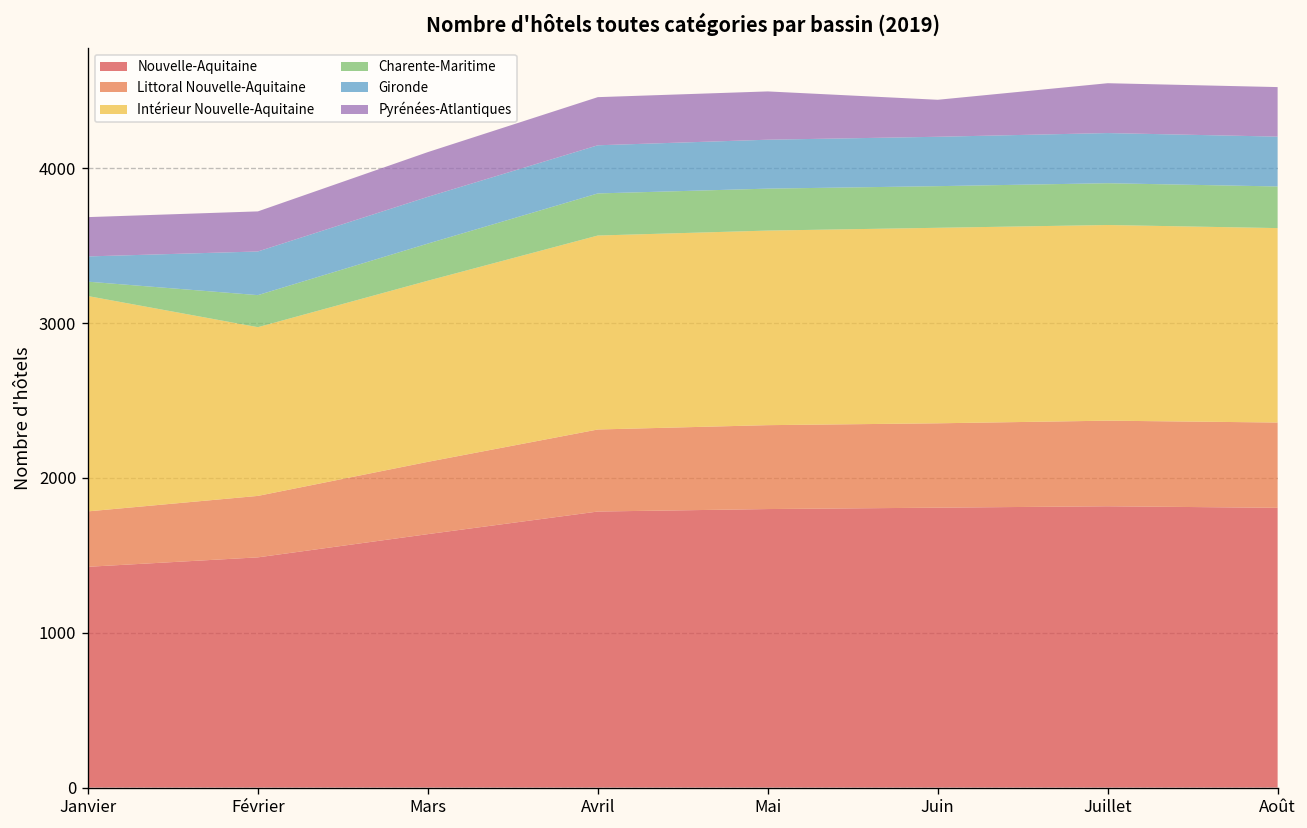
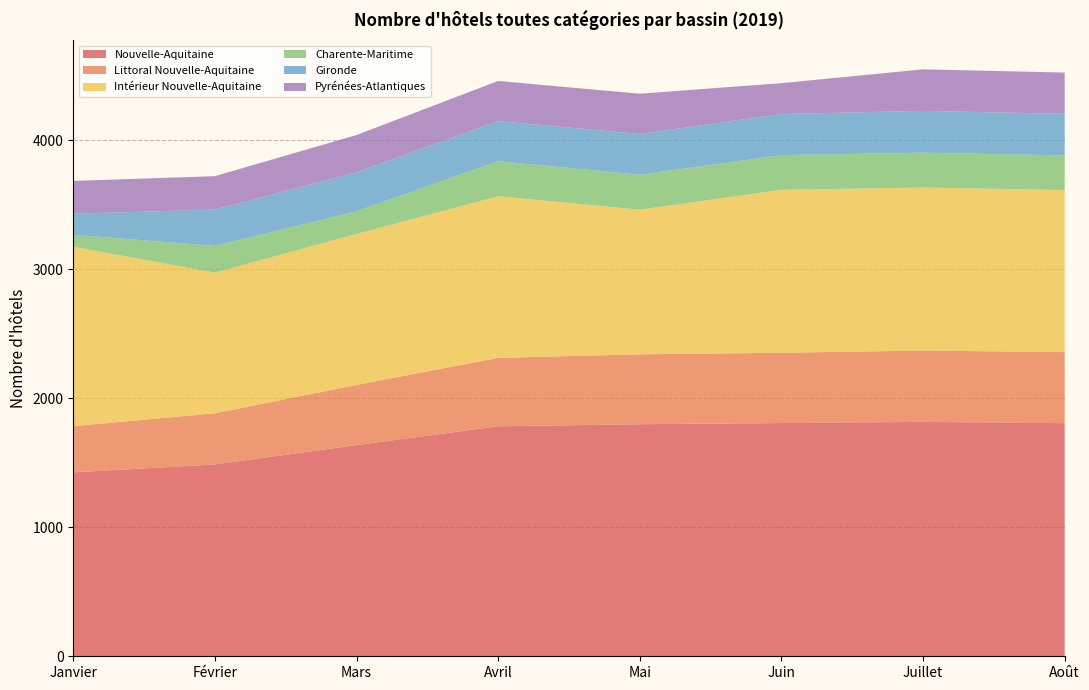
  {
    "Intérieur Nouvelle-Aquitaine": {
      "Janvier": 1390,
      "Février": 1090,
      "Mars": 1170,
      "Avril": 1250,
-     "Mai": 1260,
+     "Mai": 1120,
      "Juin": 1260,
      "Juillet": 1260,
      "Août": 1260
    },
    "Charente-Maritime": {
      "Janvier": 90,
      "Février": 210,
-     "Mars": 240,
+     "Mars": 180,
      "Avril": 270,
      "Mai": 270,
      "Juin": 270,
      "Juillet": 270,
      "Août": 270
    },
    "Gironde": {
      "Janvier": 160,
      "Février": 280,
      "Mars": 300,
      "Avril": 310,
      "Mai": 320,
      "Juin": 320,
      "Juillet": 320,
      "Août": 320
    },
    "Pyrénées-Atlantiques": {
      "Janvier": 250,
      "Février": 260,
      "Mars": 290,
      "Avril": 310,
      "Mai": 310,
      "Juin": 240,
      "Juillet": 320,
      "Août": 320
    }
  }
